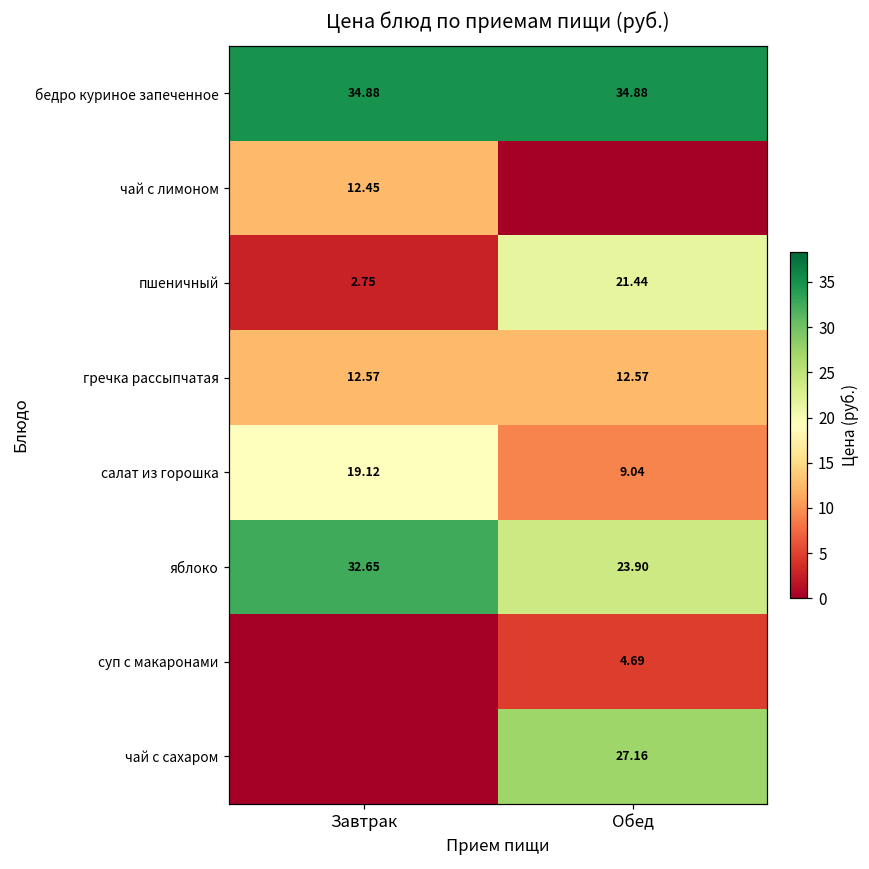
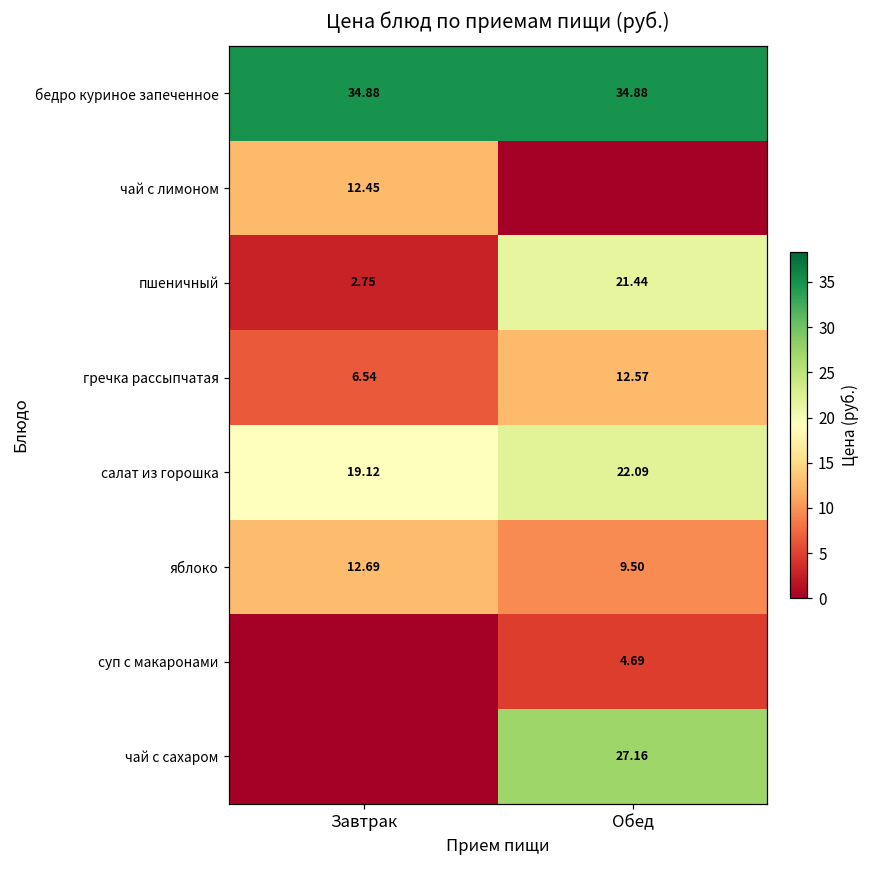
  {
    "бедро куриное запеченное": {
      "Завтрак": 34.88,
      "Обед": 34.88
    },
    "чай с лимоном": {
      "Завтрак": 12.45
    },
    "пшеничный": {
      "Завтрак": 2.75,
      "Обед": 21.44
    },
    "гречка рассыпчатая": {
-     "Завтрак": 12.57,
+     "Завтрак": 6.54,
      "Обед": 12.57
    },
    "салат из горошка": {
      "Завтрак": 19.12,
-     "Обед": 9.04
+     "Обед": 22.09
    },
    "яблоко": {
-     "Завтрак": 32.65,
-     "Обед": 23.90
+     "Завтрак": 12.69,
+     "Обед": 9.50
    },
    "суп с макаронами": {
      "Обед": 4.69
    },
    "чай с сахаром": {
      "Обед": 27.16
    }
  }
